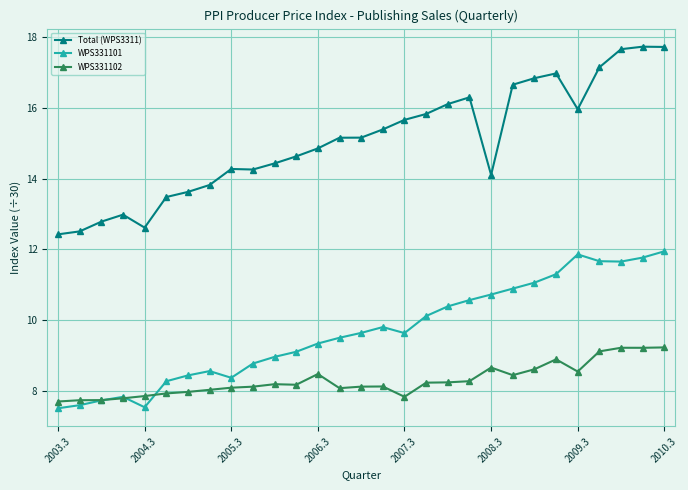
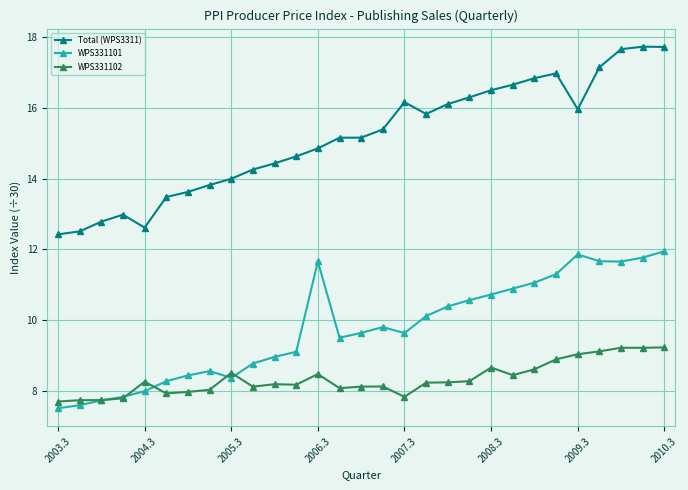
  {
    "Total (WPS3311)": {
      "2003.3": 12.4,
      "2004.3": 12.6,
-     "2005.3": 14.3,
+     "2005.3": 14.0,
      "2006.3": 14.9,
-     "2007.3": 15.7,
-     "2008.3": 14.1,
+     "2007.3": 16.2,
+     "2008.3": 16.5,
      "2009.3": 16.0,
      "2010.3": 17.7
    },
    "WPS331101": {
      "2003.3": 7.5,
-     "2004.3": 7.5,
+     "2004.3": 8.0,
      "2005.3": 8.4,
-     "2006.3": 9.3,
+     "2006.3": 11.7,
      "2007.3": 9.6,
      "2008.3": 10.7,
      "2009.3": 11.9,
      "2010.3": 11.9
    },
    "WPS331102": {
      "2003.3": 7.7,
-     "2004.3": 7.9,
-     "2005.3": 8.1,
+     "2004.3": 8.3,
+     "2005.3": 8.5,
      "2006.3": 8.5,
      "2007.3": 7.8,
      "2008.3": 8.7,
-     "2009.3": 8.5,
+     "2009.3": 9.0,
      "2010.3": 9.2
    }
  }
